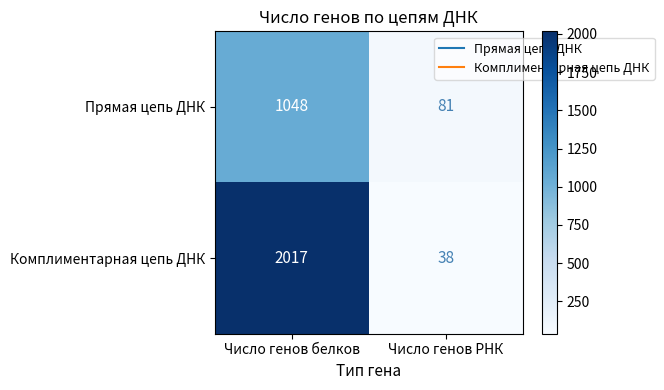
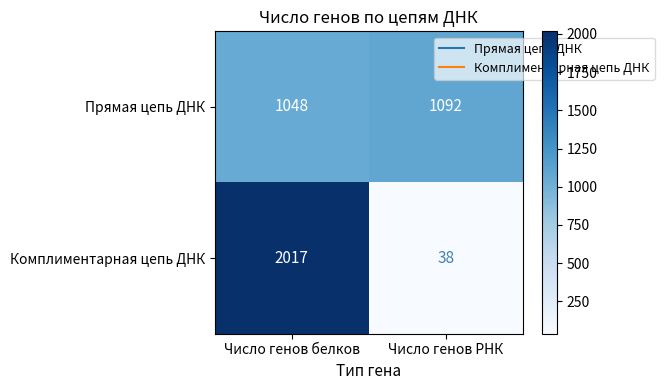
  {
    "Прямая цепь ДНК": {
      "Число генов белков": 1048,
-     "Число генов РНК": 81
+     "Число генов РНК": 1092
    },
    "Комплиментарная цепь ДНК": {
      "Число генов белков": 2017,
      "Число генов РНК": 38
    }
  }
